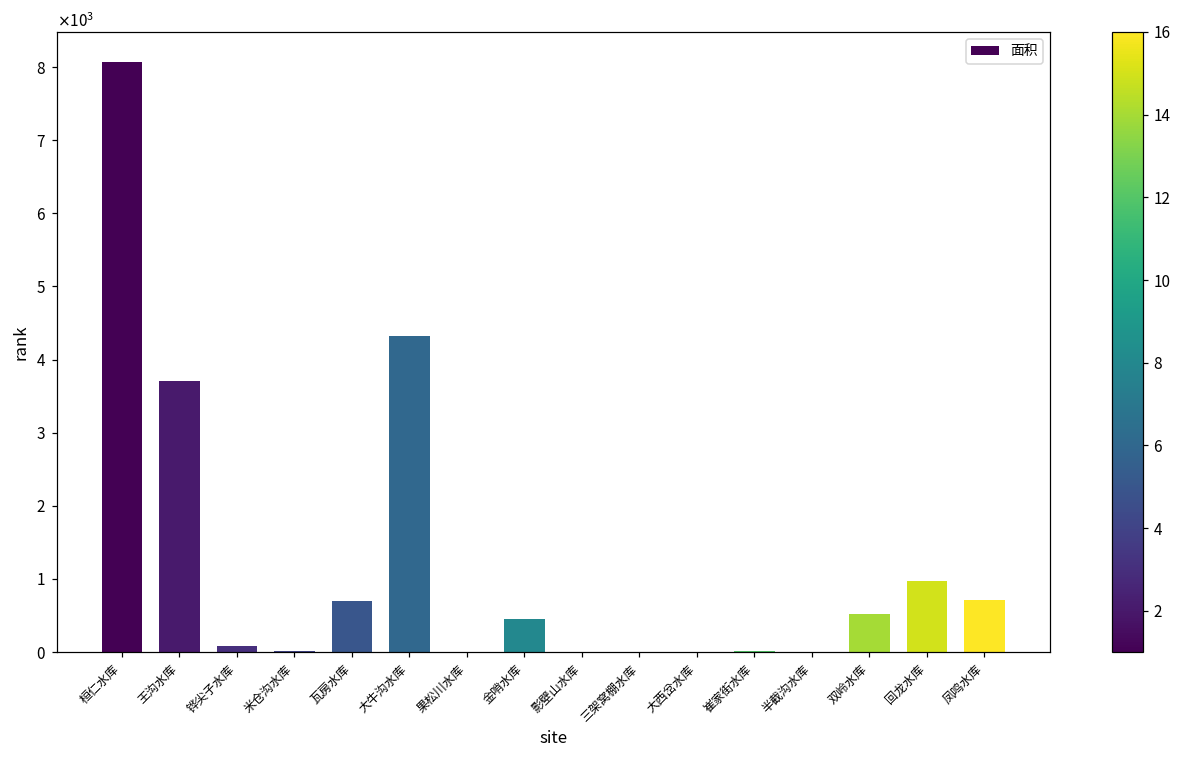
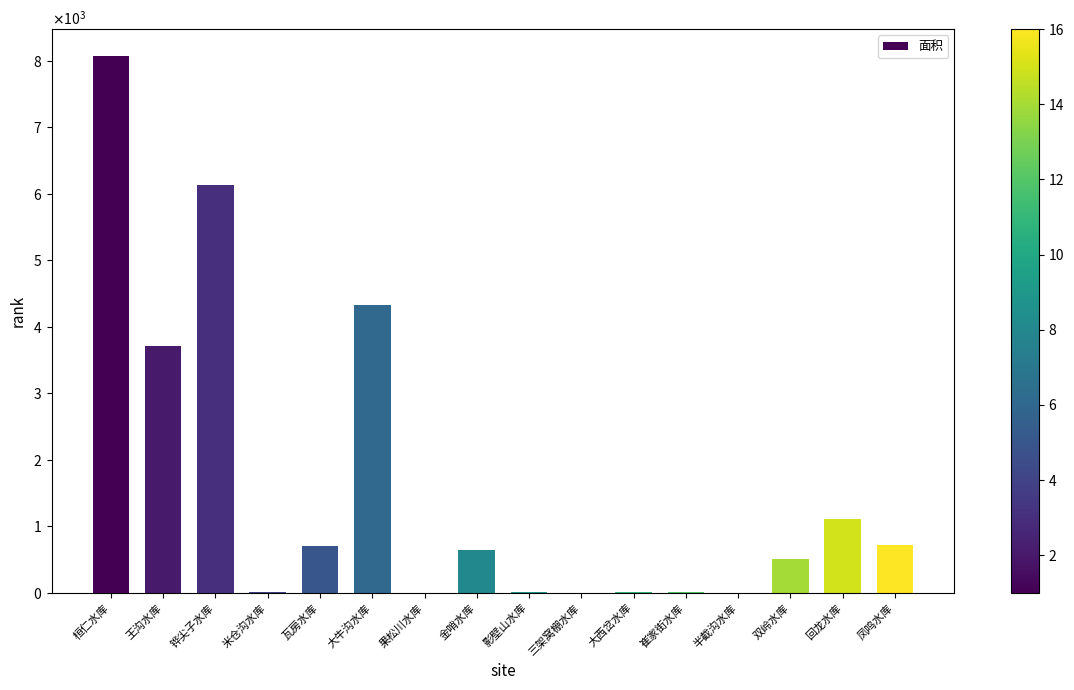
  {
    "桓仁水库": 8100,
    "王沟水库": 3700,
-   "铧尖子水库": 100,
+   "铧尖子水库": 6100,
    "瓦房水库": 700,
    "大牛沟水库": 4300,
-   "金哨水库": 500,
+   "金哨水库": 600,
    "双岭水库": 500,
-   "回龙水库": 1000,
+   "回龙水库": 1100,
    "凤鸣水库": 700
  }
